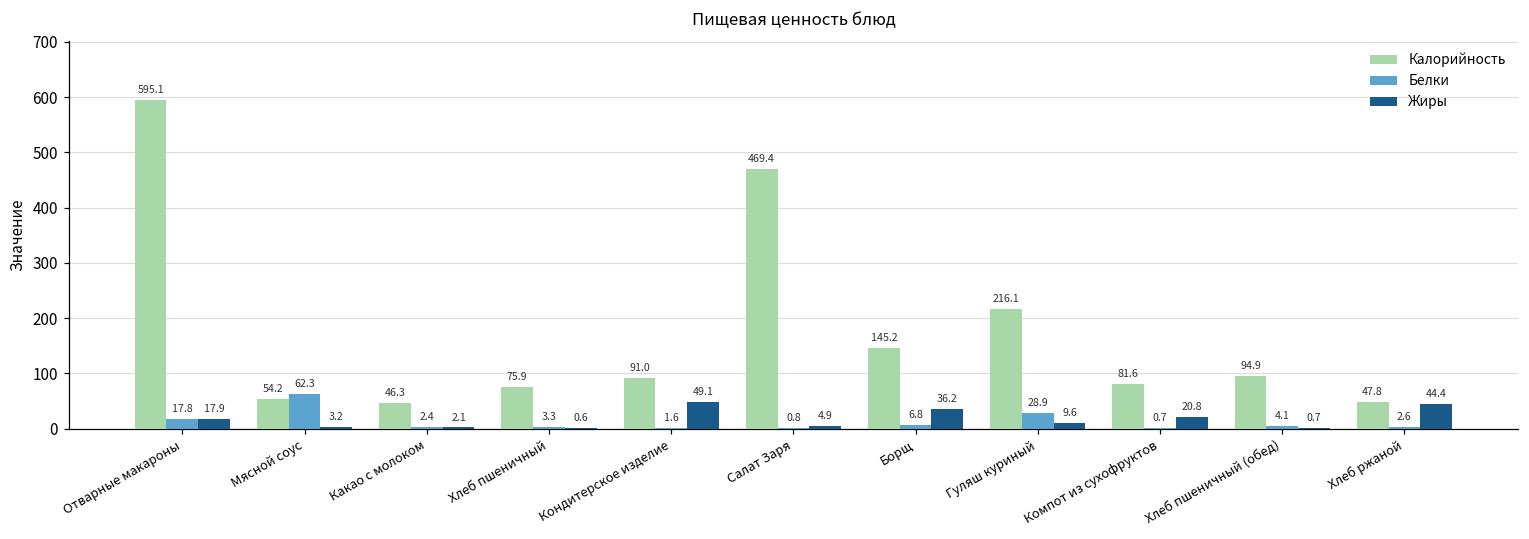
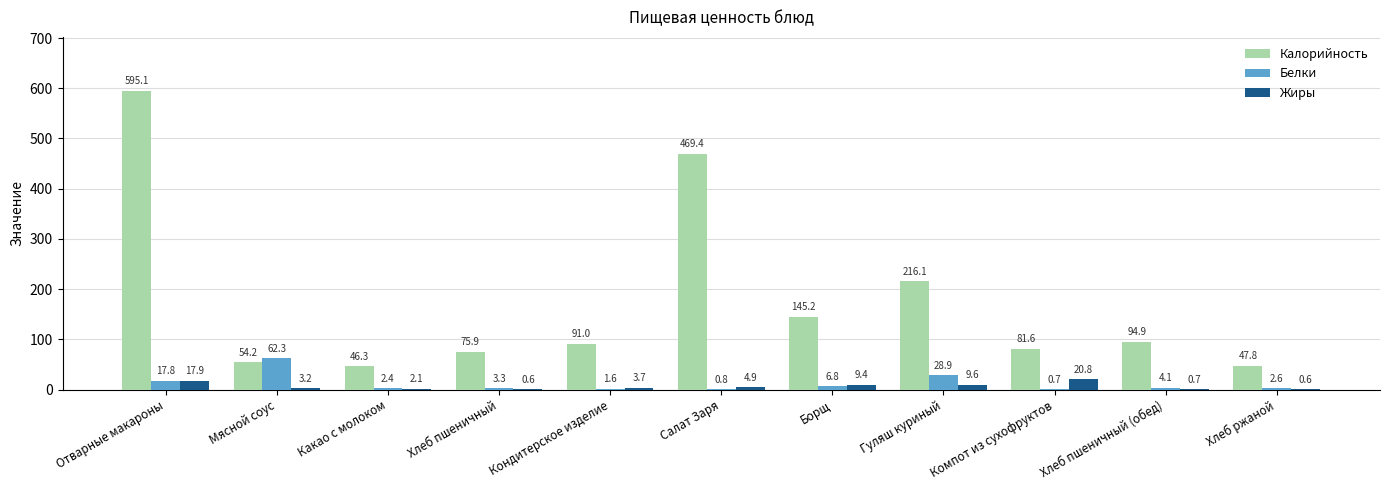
  {
    "Калорийность": {
      "Отварные макароны": 595.1,
      "Мясной соус": 54.2,
      "Какао с молоком": 46.3,
      "Хлеб пшеничный": 75.9,
      "Кондитерское изделие": 91.0,
      "Салат Заря": 469.4,
      "Борщ": 145.2,
      "Гуляш куриный": 216.1,
      "Компот из сухофруктов": 81.6,
      "Хлеб пшеничный (обед)": 94.9,
      "Хлеб ржаной": 47.8
    },
    "Белки": {
      "Отварные макароны": 17.8,
      "Мясной соус": 62.3,
      "Какао с молоком": 2.4,
      "Хлеб пшеничный": 3.3,
      "Кондитерское изделие": 1.6,
      "Салат Заря": 0.8,
      "Борщ": 6.8,
      "Гуляш куриный": 28.9,
      "Компот из сухофруктов": 0.7,
      "Хлеб пшеничный (обед)": 4.1,
      "Хлеб ржаной": 2.6
    },
    "Жиры": {
      "Отварные макароны": 17.9,
      "Мясной соус": 3.2,
      "Какао с молоком": 2.1,
      "Хлеб пшеничный": 0.6,
-     "Кондитерское изделие": 49.1,
+     "Кондитерское изделие": 3.7,
      "Салат Заря": 4.9,
-     "Борщ": 36.2,
+     "Борщ": 9.4,
      "Гуляш куриный": 9.6,
      "Компот из сухофруктов": 20.8,
      "Хлеб пшеничный (обед)": 0.7,
-     "Хлеб ржаной": 44.4
+     "Хлеб ржаной": 0.6
    }
  }
